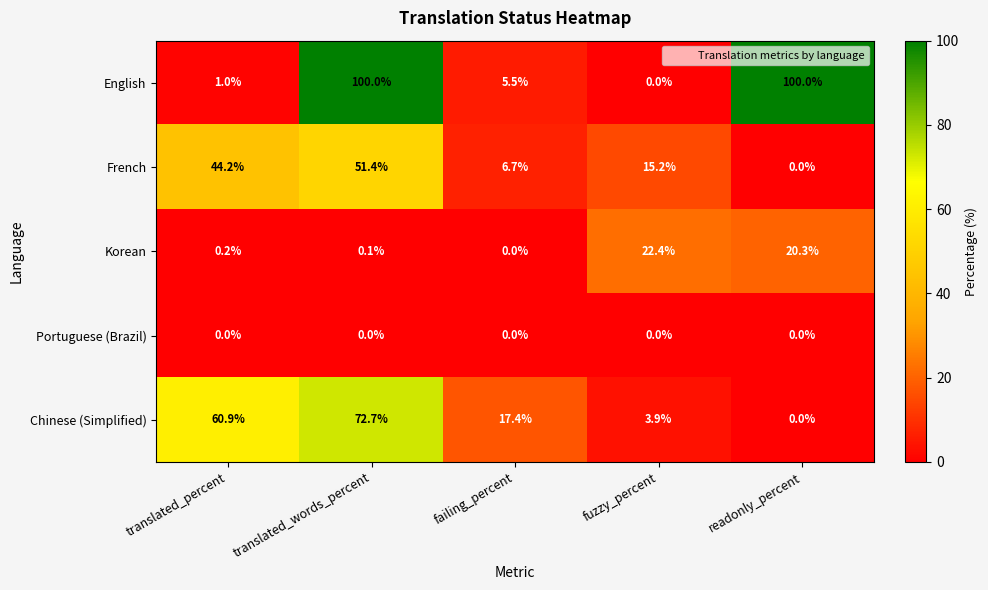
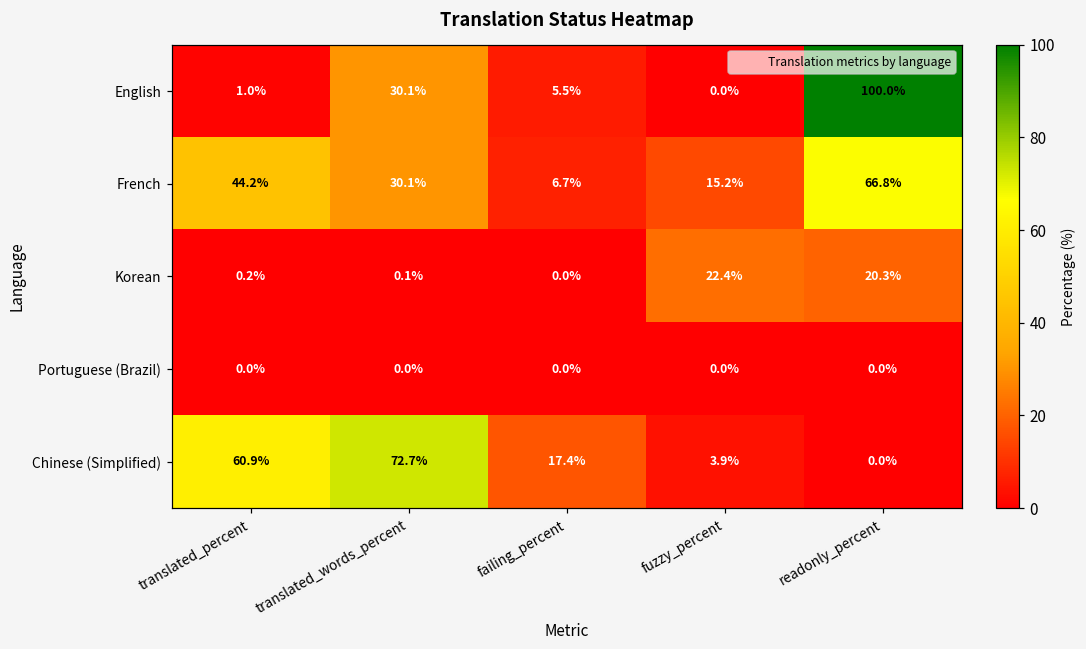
  {
    "English": {
      "translated_percent": "1.0%",
-     "translated_words_percent": "100.0%",
+     "translated_words_percent": "30.1%",
      "failing_percent": "5.5%",
      "fuzzy_percent": "0.0%",
      "readonly_percent": "100.0%"
    },
    "French": {
      "translated_percent": "44.2%",
-     "translated_words_percent": "51.4%",
+     "translated_words_percent": "30.1%",
      "failing_percent": "6.7%",
      "fuzzy_percent": "15.2%",
-     "readonly_percent": "0.0%"
+     "readonly_percent": "66.8%"
    },
    "Korean": {
      "translated_percent": "0.2%",
      "translated_words_percent": "0.1%",
      "failing_percent": "0.0%",
      "fuzzy_percent": "22.4%",
      "readonly_percent": "20.3%"
    },
    "Portuguese (Brazil)": {
      "translated_percent": "0.0%",
      "translated_words_percent": "0.0%",
      "failing_percent": "0.0%",
      "fuzzy_percent": "0.0%",
      "readonly_percent": "0.0%"
    },
    "Chinese (Simplified)": {
      "translated_percent": "60.9%",
      "translated_words_percent": "72.7%",
      "failing_percent": "17.4%",
      "fuzzy_percent": "3.9%",
      "readonly_percent": "0.0%"
    }
  }
